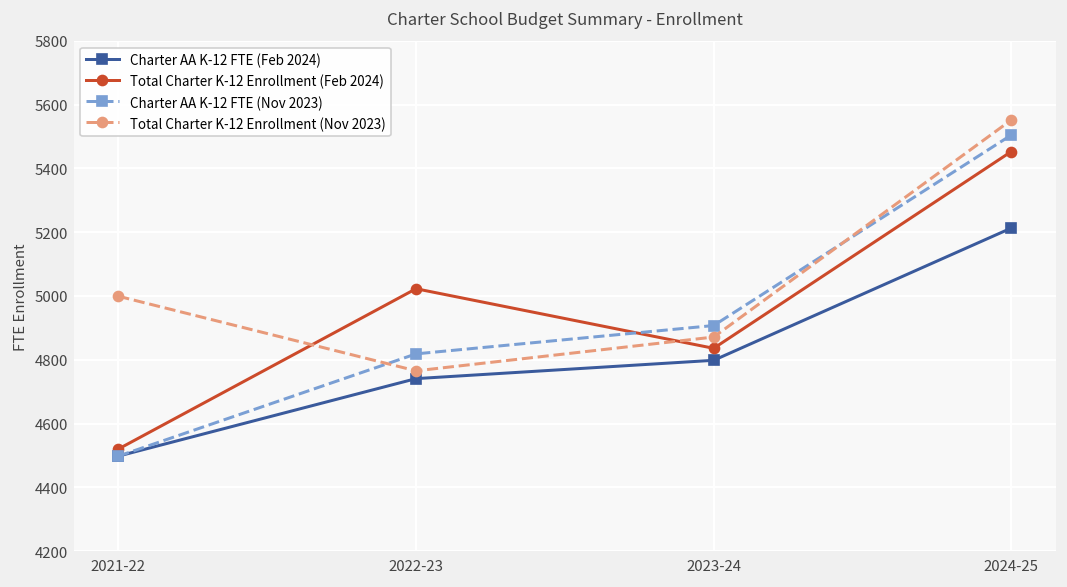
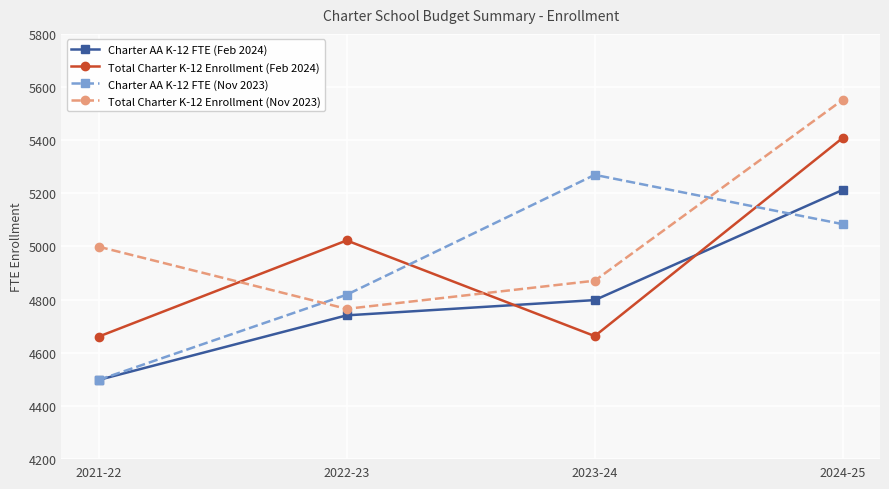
  {
    "Charter AA K-12 FTE (Feb 2024)": {
      "2022-23": 4740,
      "2023-24": 4800,
      "2024-25": 5210
    },
    "Total Charter K-12 Enrollment (Feb 2024)": {
-     "2021-22": 4520,
+     "2021-22": 4660,
      "2022-23": 5020,
-     "2023-24": 4840,
-     "2024-25": 5450
+     "2023-24": 4660,
+     "2024-25": 5410
    },
    "Charter AA K-12 FTE (Nov 2023)": {
      "2022-23": 4820,
-     "2023-24": 4910,
-     "2024-25": 5500
+     "2023-24": 5270,
+     "2024-25": 5080
    },
    "Total Charter K-12 Enrollment (Nov 2023)": {
      "2021-22": 5000,
      "2022-23": 4770,
      "2023-24": 4870,
      "2024-25": 5550
    }
  }
